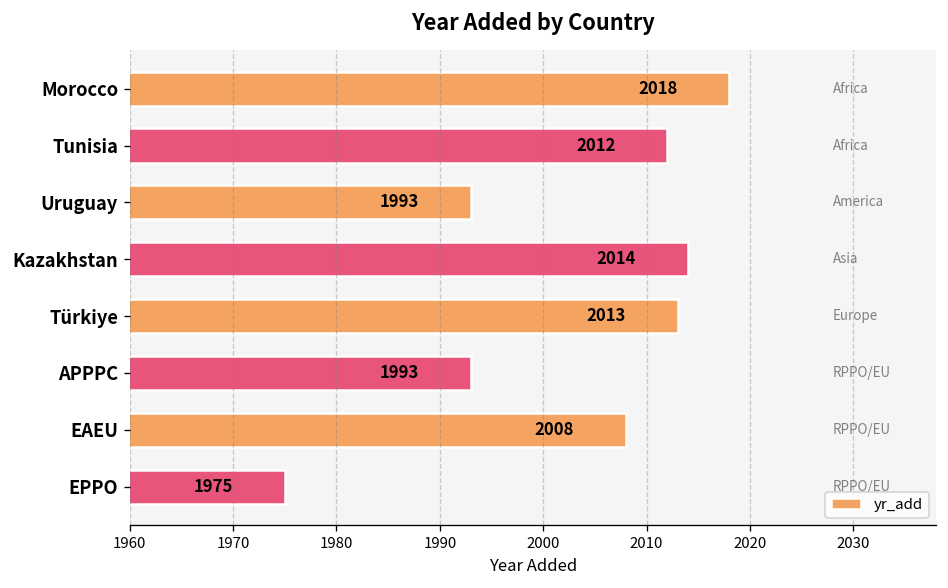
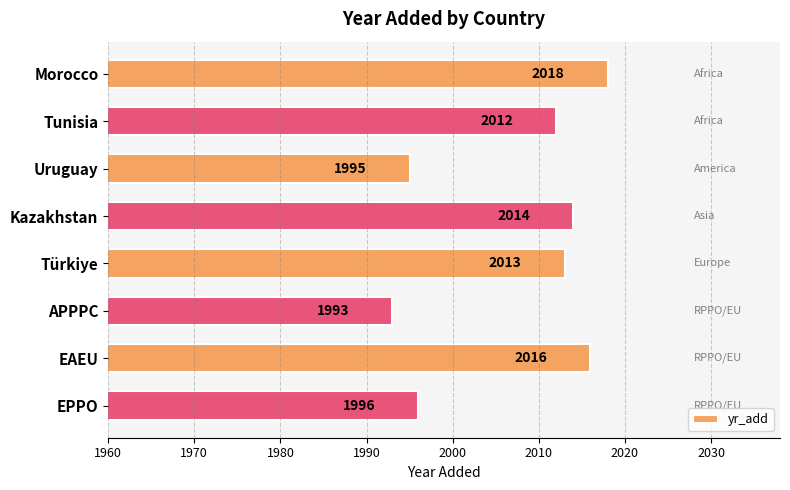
  {
    "Morocco": 2018,
    "Tunisia": 2012,
-   "Uruguay": 1993,
+   "Uruguay": 1995,
    "Kazakhstan": 2014,
    "Türkiye": 2013,
    "APPPC": 1993,
-   "EAEU": 2008,
-   "EPPO": 1975
+   "EAEU": 2016,
+   "EPPO": 1996
  }
